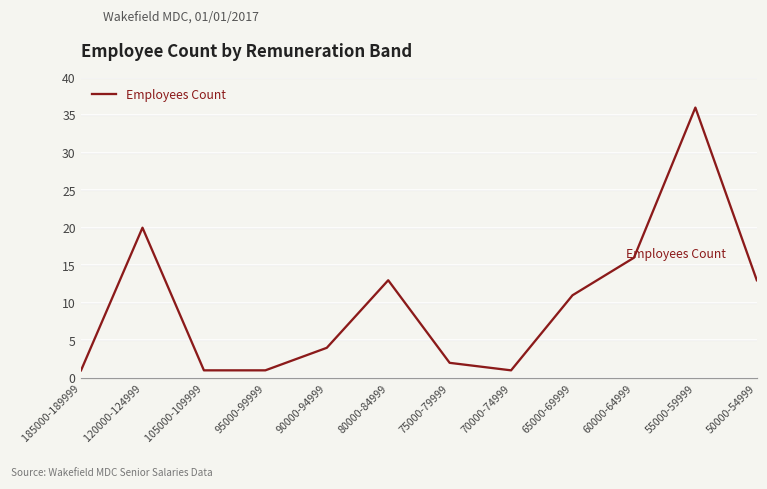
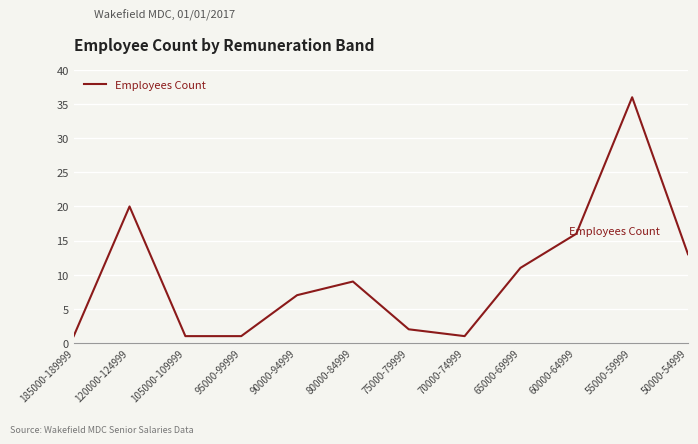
  {
    "185000-189999": 1,
    "120000-124999": 20,
    "105000-109999": 1,
    "95000-99999": 1,
-   "90000-94999": 4,
-   "80000-84999": 13,
+   "90000-94999": 7,
+   "80000-84999": 9,
    "75000-79999": 2,
    "70000-74999": 1,
    "65000-69999": 11,
    "60000-64999": 16,
    "55000-59999": 36,
    "50000-54999": 13
  }
